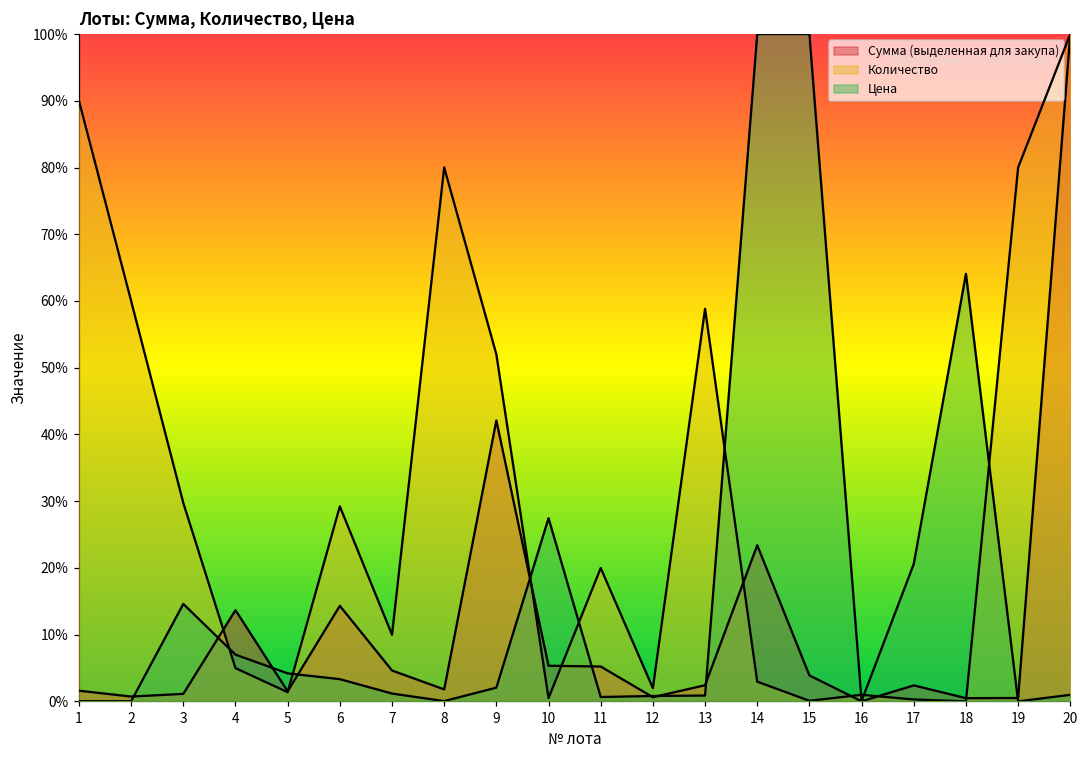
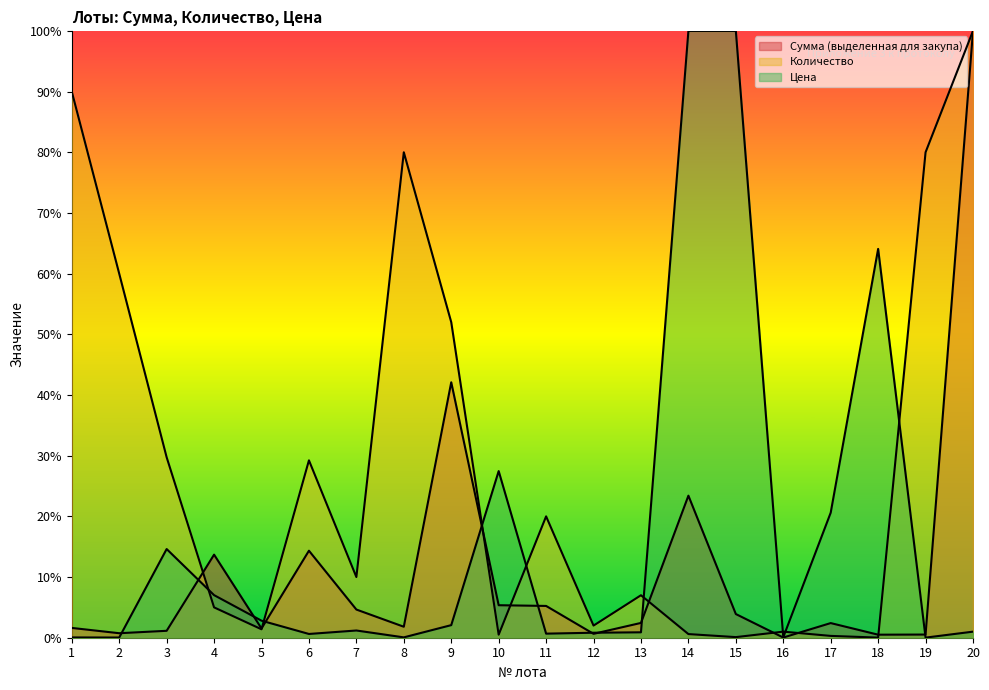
  {
    "Сумма (выделенная для закупа)": {
      "1": "2%",
      "2": "1%",
      "3": "1%",
      "4": "14%",
      "6": "14%",
      "7": "5%",
      "8": "2%",
      "9": "42%",
      "10": "5%",
      "11": "5%",
      "13": "2%",
      "14": "23%",
      "15": "4%",
      "17": "2%",
      "18": "1%",
      "19": "1%"
    },
    "Количество": {
      "1": "90%",
      "2": "60%",
      "3": "30%",
      "4": "5%",
      "6": "29%",
      "7": "10%",
      "8": "80%",
      "9": "52%",
      "10": "1%",
      "11": "20%",
      "12": "2%",
-     "13": "59%",
-     "14": "3%",
+     "13": "7%",
+     "14": "1%",
      "15": "0%",
      "16": "1%",
      "17": "0%",
      "18": "0%",
      "19": "80%"
    },
    "Цена": {
      "1": "0%",
      "2": "0%",
      "3": "15%",
      "4": "7%",
-     "5": "4%",
-     "6": "3%",
+     "5": "3%",
+     "6": "1%",
      "7": "1%",
      "8": "0%",
      "9": "2%",
      "10": "27%",
      "11": "1%",
      "13": "1%",
      "14": "100%",
      "15": "100%",
      "17": "21%",
      "18": "64%",
      "19": "0%",
      "20": "1%"
    }
  }
